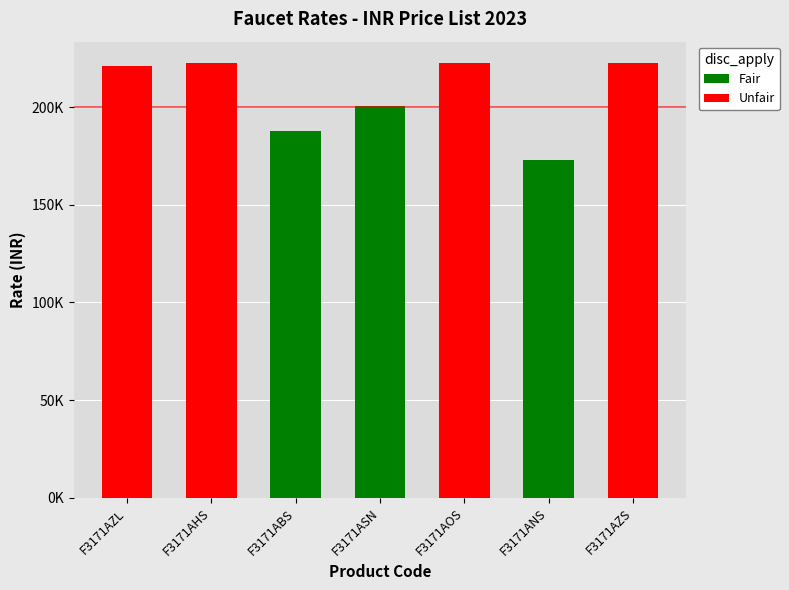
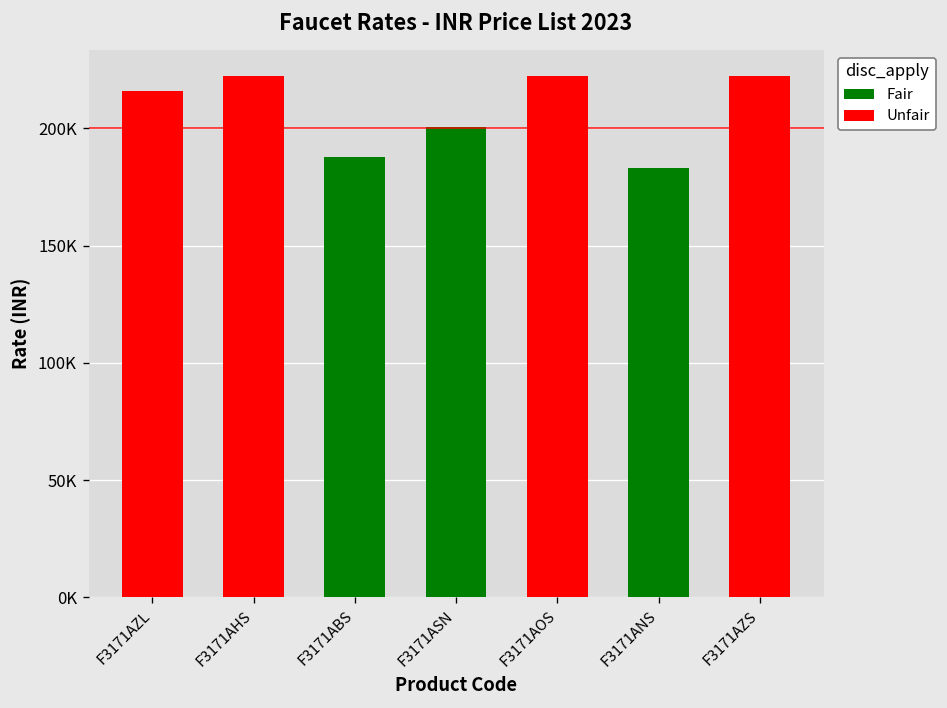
  {
-   "F3171AZL": 221000,
+   "F3171AZL": 216000,
    "F3171AHS": 222000,
    "F3171ABS": 188000,
    "F3171ASN": 201000,
    "F3171AOS": 222000,
-   "F3171ANS": 173000,
+   "F3171ANS": 183000,
    "F3171AZS": 222000
  }
